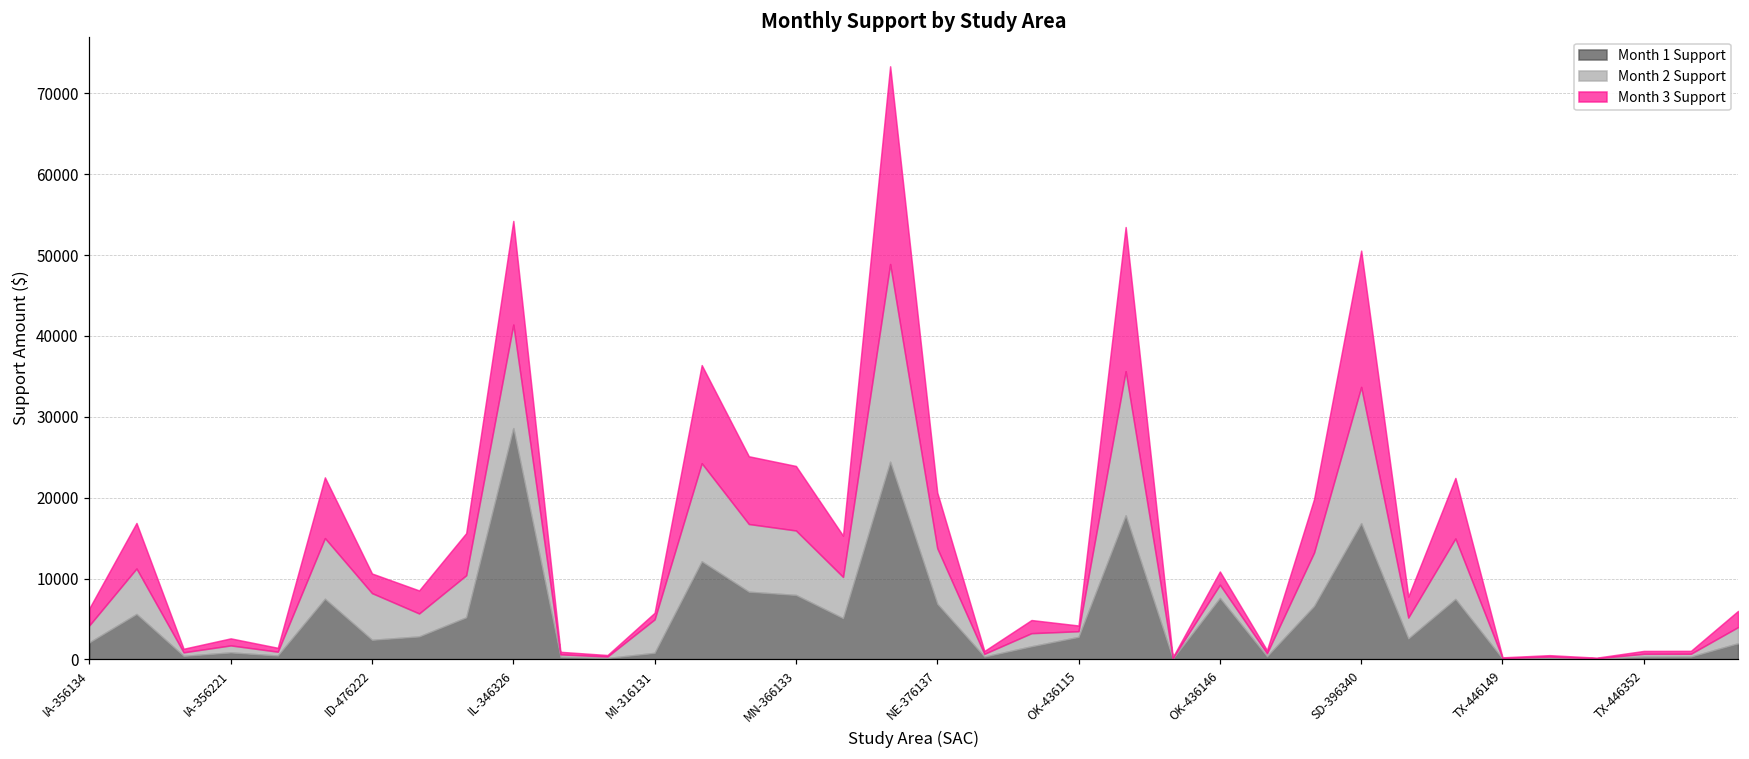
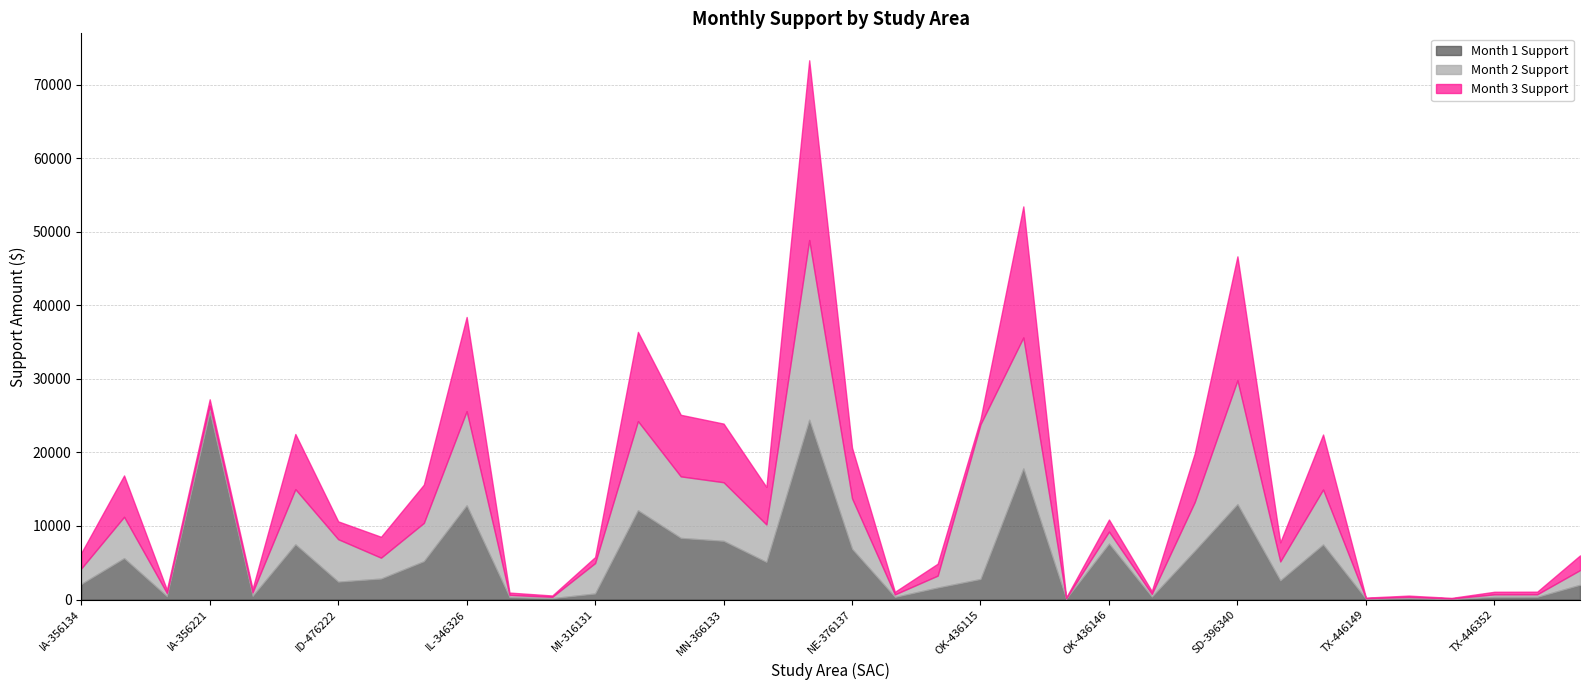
  {
    "Month 1 Support": {
      "IA-356134": 2000,
-     "IA-356221": 1000,
+     "IA-356221": 25000,
      "ID-476222": 2000,
-     "IL-346326": 29000,
+     "IL-346326": 13000,
      "MI-316131": 1000,
      "MN-366133": 8000,
      "NE-376137": 7000,
      "OK-436115": 3000,
      "OK-436146": 8000,
-     "SD-396340": 17000
+     "SD-396340": 13000
    },
    "Month 2 Support": {
      "IA-356134": 2000,
      "IA-356221": 1000,
      "ID-476222": 6000,
      "IL-346326": 13000,
      "MI-316131": 4000,
      "MN-366133": 8000,
      "NE-376137": 7000,
-     "OK-436115": 1000,
+     "OK-436115": 21000,
      "OK-436146": 2000,
      "SD-396340": 17000
    },
    "Month 3 Support": {
      "IA-356134": 2000,
      "IA-356221": 1000,
      "ID-476222": 2000,
      "IL-346326": 13000,
      "MI-316131": 1000,
      "MN-366133": 8000,
      "NE-376137": 7000,
      "OK-436115": 1000,
      "OK-436146": 2000,
      "SD-396340": 17000,
      "TX-446352": 0
    }
  }
